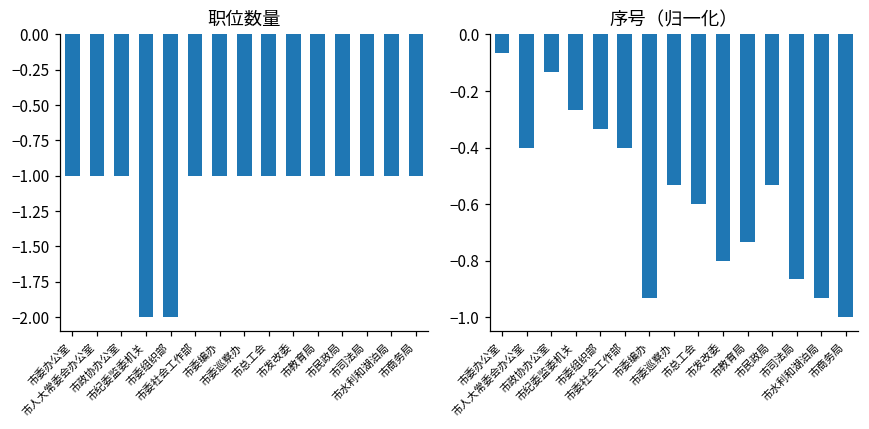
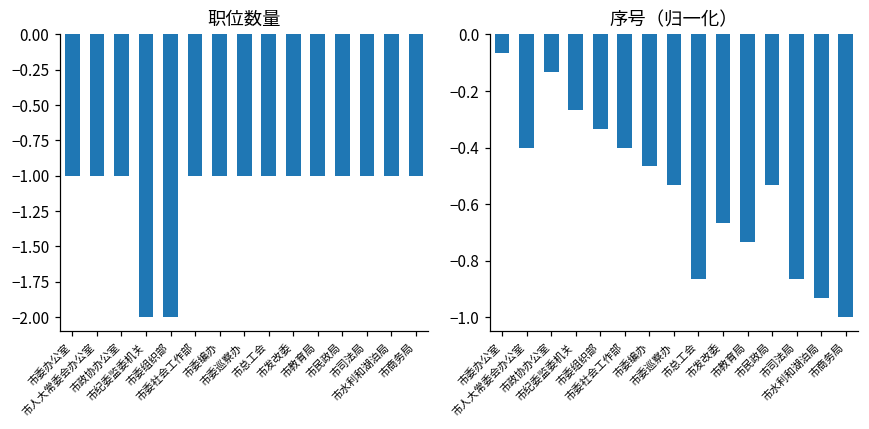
  {
    "职位数量": {
      "市委办公室": -1.00,
      "市人大常委会办公室": -1.00,
      "市政协办公室": -1.00,
      "市纪委监委机关": -2.00,
      "市委组织部": -2.00,
      "市委社会工作部": -1.00,
      "市委编办": -1.00,
      "市委巡察办": -1.00,
      "市总工会": -1.00,
      "市发改委": -1.00,
      "市教育局": -1.00,
      "市民政局": -1.00,
      "市司法局": -1.00,
      "市水利和湖泊局": -1.00,
      "市商务局": -1.00
    },
    "序号（归一化）": {
      "市委办公室": -0.07,
      "市人大常委会办公室": -0.40,
      "市政协办公室": -0.13,
      "市纪委监委机关": -0.27,
      "市委组织部": -0.33,
      "市委社会工作部": -0.40,
-     "市委编办": -0.93,
+     "市委编办": -0.47,
      "市委巡察办": -0.53,
-     "市总工会": -0.60,
-     "市发改委": -0.80,
+     "市总工会": -0.87,
+     "市发改委": -0.67,
      "市教育局": -0.73,
      "市民政局": -0.53,
      "市司法局": -0.87,
      "市水利和湖泊局": -0.93,
      "市商务局": -1.00
    }
  }
